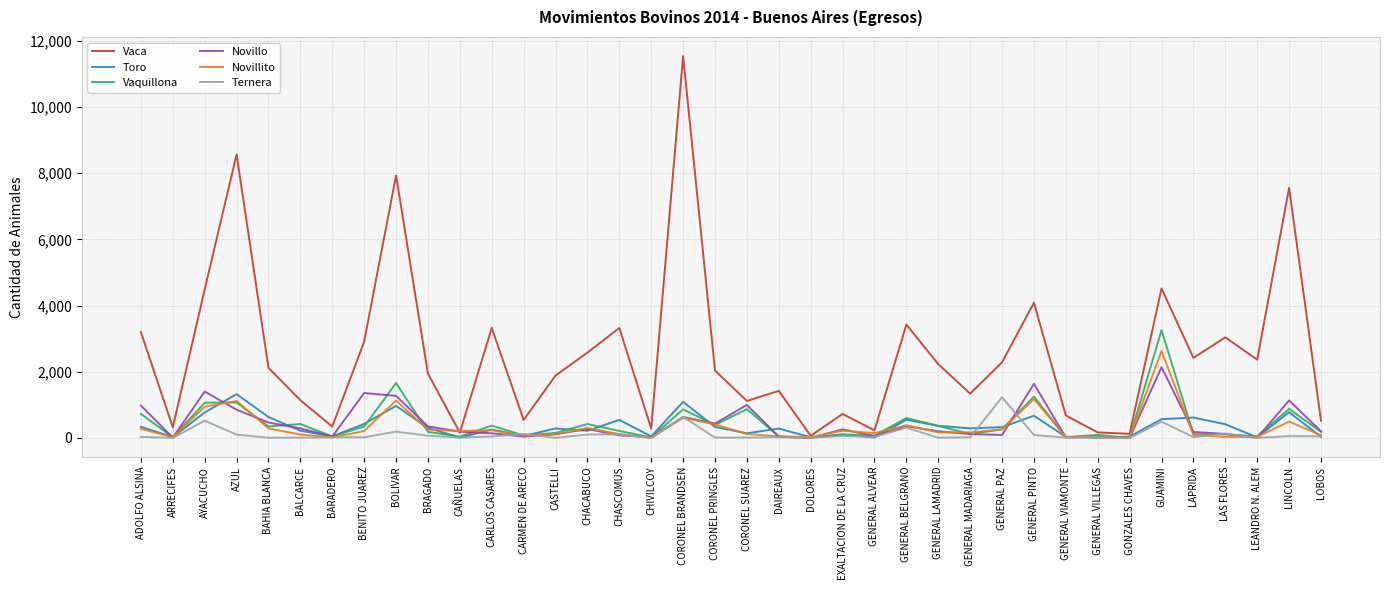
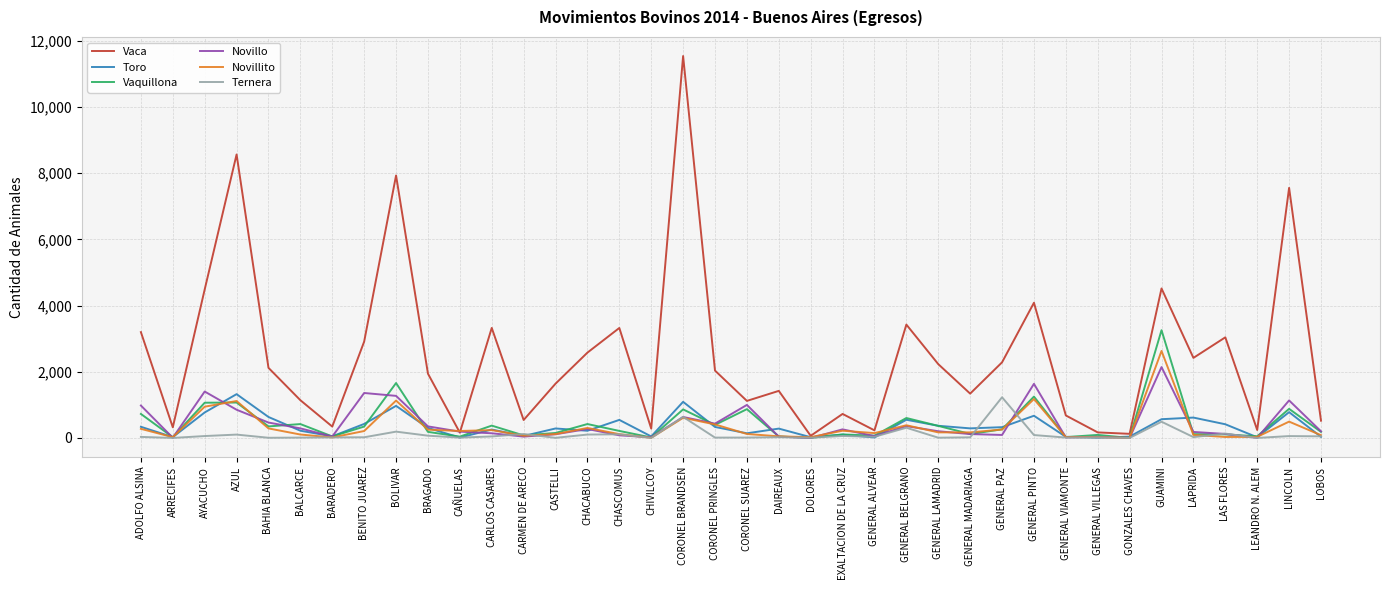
  {
    "Vaca": {
      "ADOLFO ALSINA": "3,200",
      "ARRECIFES": "300",
      "AYACUCHO": "4,500",
      "AZUL": "8,600",
      "BAHIA BLANCA": "2,100",
      "BALCARCE": "1,100",
      "BARADERO": "300",
      "BENITO JUAREZ": "2,900",
      "BOLIVAR": "7,900",
      "BRAGADO": "1,900",
      "CARLOS CASARES": "3,300",
      "CARMEN DE ARECO": "500",
-     "CASTELLI": "1,900",
+     "CASTELLI": "1,600",
      "CHACABUCO": "2,600",
      "CHASCOMUS": "3,300",
      "CHIVILCOY": "300",
      "CORONEL BRANDSEN": "11,500",
      "CORONEL PRINGLES": "2,000",
      "CORONEL SUAREZ": "1,100",
      "DAIREAUX": "1,400",
      "EXALTACION DE LA CRUZ": "700",
      "GENERAL ALVEAR": "200",
      "GENERAL BELGRANO": "3,400",
      "GENERAL LAMADRID": "2,200",
      "GENERAL MADARIAGA": "1,300",
      "GENERAL PAZ": "2,300",
      "GENERAL PINTO": "4,100",
      "GENERAL VIAMONTE": "700",
      "GONZALES CHAVES": "100",
      "GUAMINI": "4,500",
      "LAPRIDA": "2,400",
      "LAS FLORES": "3,000",
-     "LEANDRO N. ALEM": "2,400",
+     "LEANDRO N. ALEM": "200",
      "LINCOLN": "7,600",
      "LOBOS": "500"
    },
    "Toro": {
      "AYACUCHO": "800",
      "AZUL": "1,300",
      "BAHIA BLANCA": "600",
      "BENITO JUAREZ": "400",
      "BOLIVAR": "1,000",
      "CASTELLI": "300",
      "CHASCOMUS": "500",
      "CORONEL BRANDSEN": "1,100",
      "DAIREAUX": "300",
      "GENERAL MADARIAGA": "300",
      "GENERAL PINTO": "700",
      "LAPRIDA": "600",
      "LAS FLORES": "400",
      "LINCOLN": "800"
    },
    "Vaquillona": {
      "ADOLFO ALSINA": "700",
      "AYACUCHO": "1,100",
      "BALCARCE": "400",
      "BENITO JUAREZ": "300",
      "BOLIVAR": "1,700",
      "CARLOS CASARES": "400",
      "CHACABUCO": "400",
      "CHASCOMUS": "200",
      "CORONEL BRANDSEN": "900",
      "CORONEL SUAREZ": "900",
      "GUAMINI": "3,300",
      "LINCOLN": "900"
    },
    "Novillo": {
      "ADOLFO ALSINA": "1,000",
      "AYACUCHO": "1,400",
      "AZUL": "900",
      "BAHIA BLANCA": "500",
      "BENITO JUAREZ": "1,400",
      "BOLIVAR": "1,300",
      "CARLOS CASARES": "100",
      "CORONEL SUAREZ": "1,000",
      "GENERAL PAZ": "100",
      "GENERAL PINTO": "1,600",
      "GUAMINI": "2,100",
      "LINCOLN": "1,100"
    },
    "Novillito": {
      "AYACUCHO": "900",
      "BALCARCE": "100",
      "BENITO JUAREZ": "200",
      "BOLIVAR": "1,100",
      "GENERAL ALVEAR": "100",
      "GUAMINI": "2,600",
      "LAS FLORES": "0",
      "LINCOLN": "500"
    },
    "Ternera": {
      "ADOLFO ALSINA": "0",
-     "AYACUCHO": "500",
+     "AYACUCHO": "100",
      "AZUL": "100",
      "BAHIA BLANCA": "0",
      "BALCARCE": "0",
      "BENITO JUAREZ": "0",
      "BOLIVAR": "200",
      "BRAGADO": "100",
      "CARLOS CASARES": "0",
      "CASTELLI": "0",
      "CHACABUCO": "100",
      "CORONEL PRINGLES": "0",
      "CORONEL SUAREZ": "0",
      "GENERAL LAMADRID": "0",
      "GENERAL MADARIAGA": "0",
      "GENERAL PAZ": "1,200",
      "GENERAL PINTO": "100",
      "LINCOLN": "100"
    }
  }
